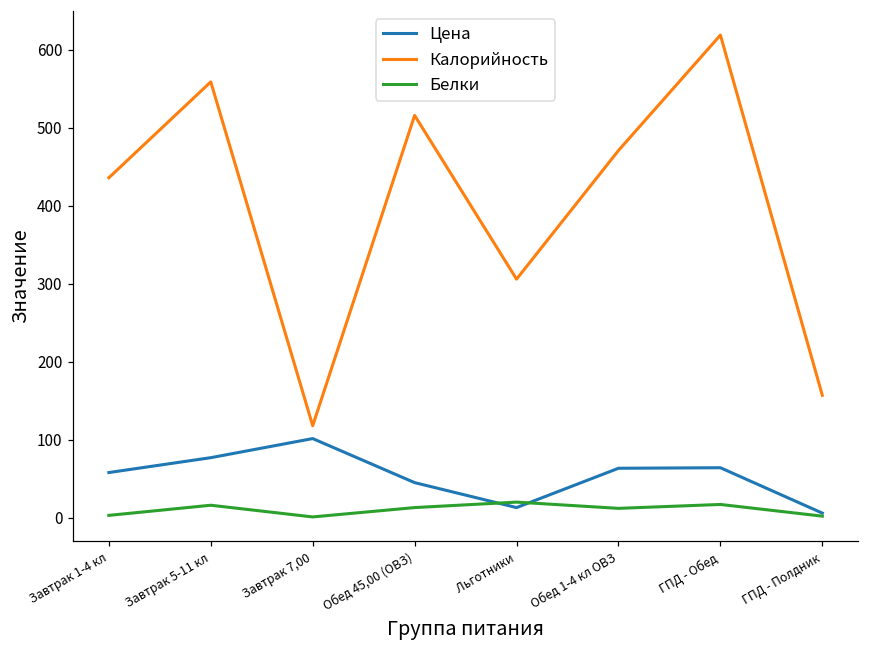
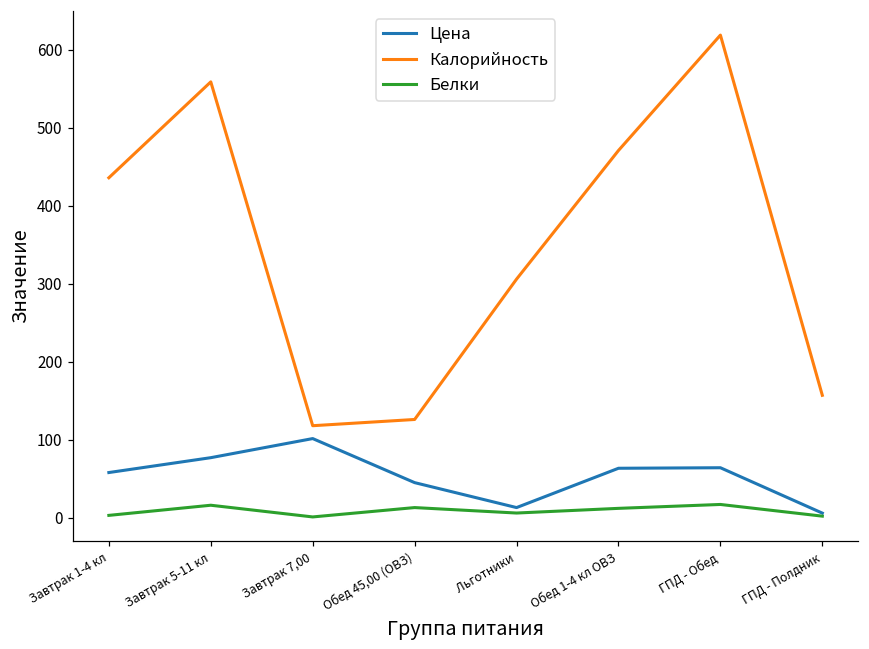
  {
    "Цена": {
      "Завтрак 1-4 кл": 60,
      "Завтрак 5-11 кл": 80,
      "Завтрак 7,00": 100,
      "Обед 45,00 (ОВЗ)": 50,
      "Льготники": 10,
      "Обед 1-4 кл ОВЗ": 60,
      "ГПД - Обед": 60,
      "ГПД - Полдник": 10
    },
    "Калорийность": {
      "Завтрак 1-4 кл": 440,
      "Завтрак 5-11 кл": 560,
      "Завтрак 7,00": 120,
-     "Обед 45,00 (ОВЗ)": 520,
+     "Обед 45,00 (ОВЗ)": 130,
      "Льготники": 310,
      "Обед 1-4 кл ОВЗ": 470,
      "ГПД - Обед": 620,
      "ГПД - Полдник": 160
    },
    "Белки": {
      "Завтрак 1-4 кл": 0,
      "Завтрак 5-11 кл": 20,
      "Завтрак 7,00": 0,
      "Обед 45,00 (ОВЗ)": 10,
-     "Льготники": 20,
+     "Льготники": 10,
      "Обед 1-4 кл ОВЗ": 10,
      "ГПД - Обед": 20,
      "ГПД - Полдник": 0
    }
  }
